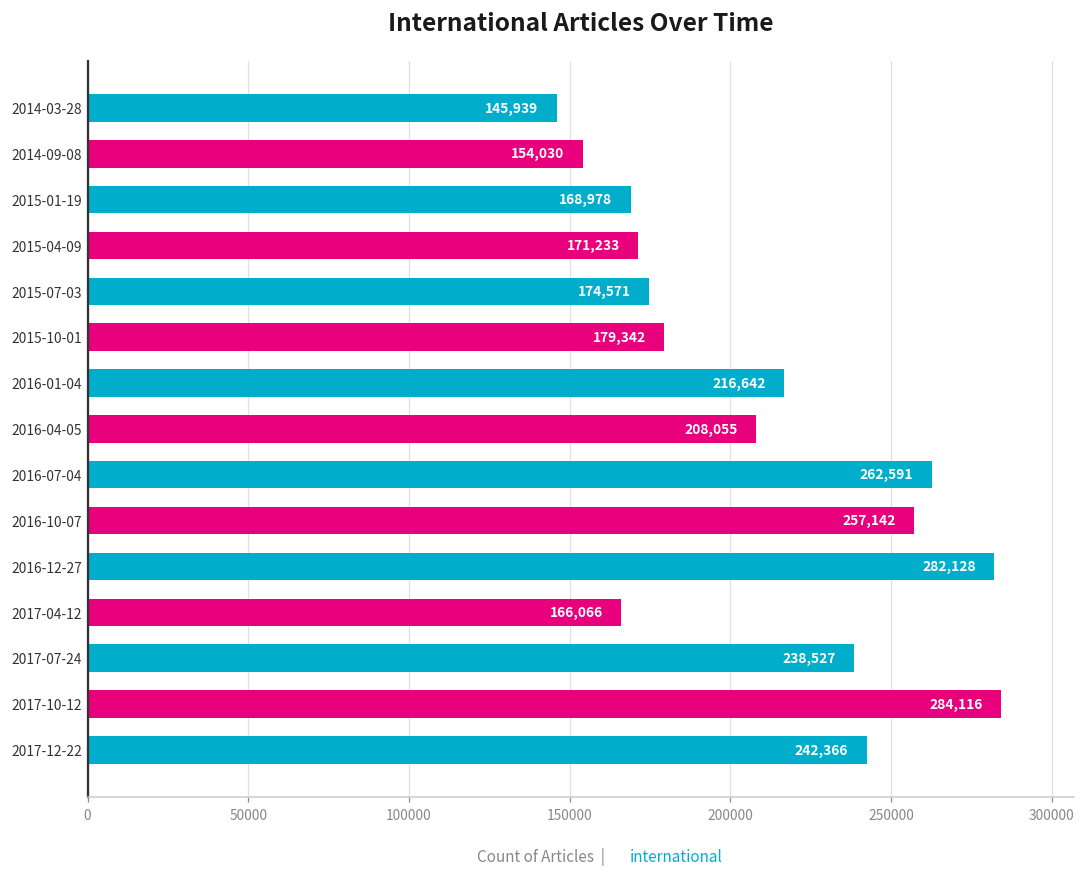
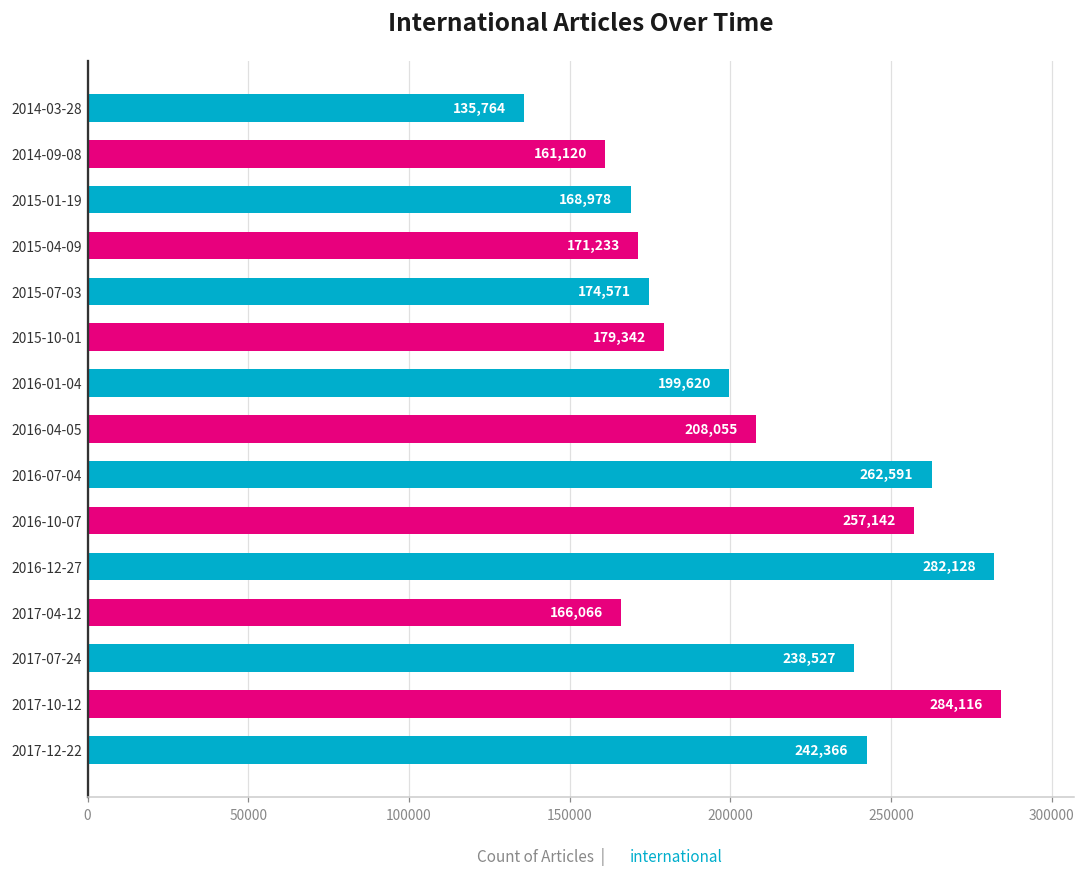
  {
-   "2014-03-28": "145,939",
-   "2014-09-08": "154,030",
+   "2014-03-28": "135,764",
+   "2014-09-08": "161,120",
    "2015-01-19": "168,978",
    "2015-04-09": "171,233",
    "2015-07-03": "174,571",
    "2015-10-01": "179,342",
-   "2016-01-04": "216,642",
+   "2016-01-04": "199,620",
    "2016-04-05": "208,055",
    "2016-07-04": "262,591",
    "2016-10-07": "257,142",
    "2016-12-27": "282,128",
    "2017-04-12": "166,066",
    "2017-07-24": "238,527",
    "2017-10-12": "284,116",
    "2017-12-22": "242,366"
  }
